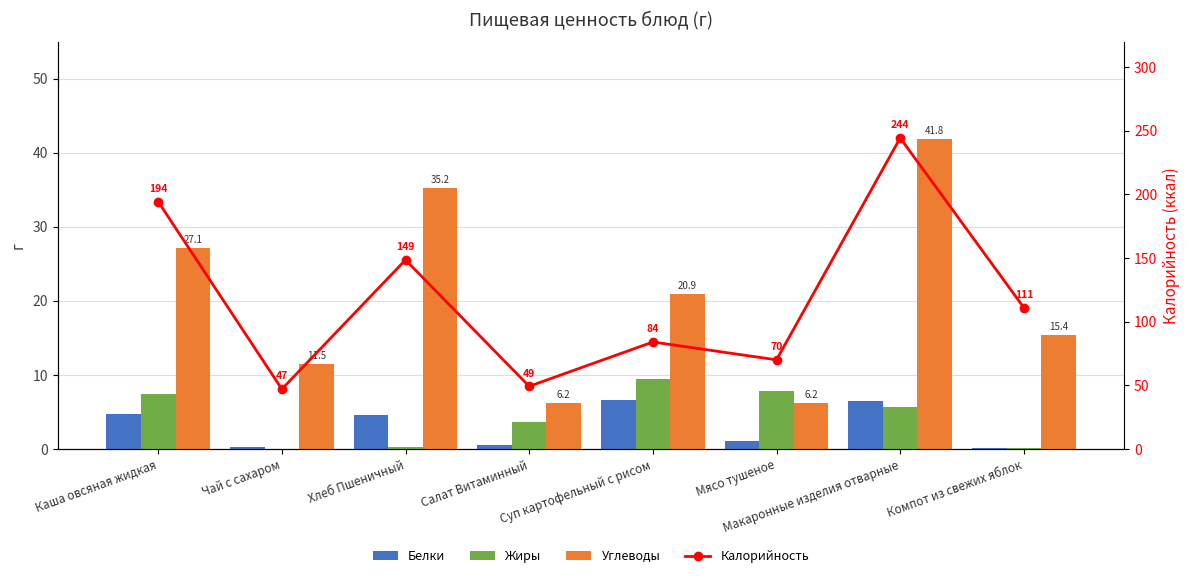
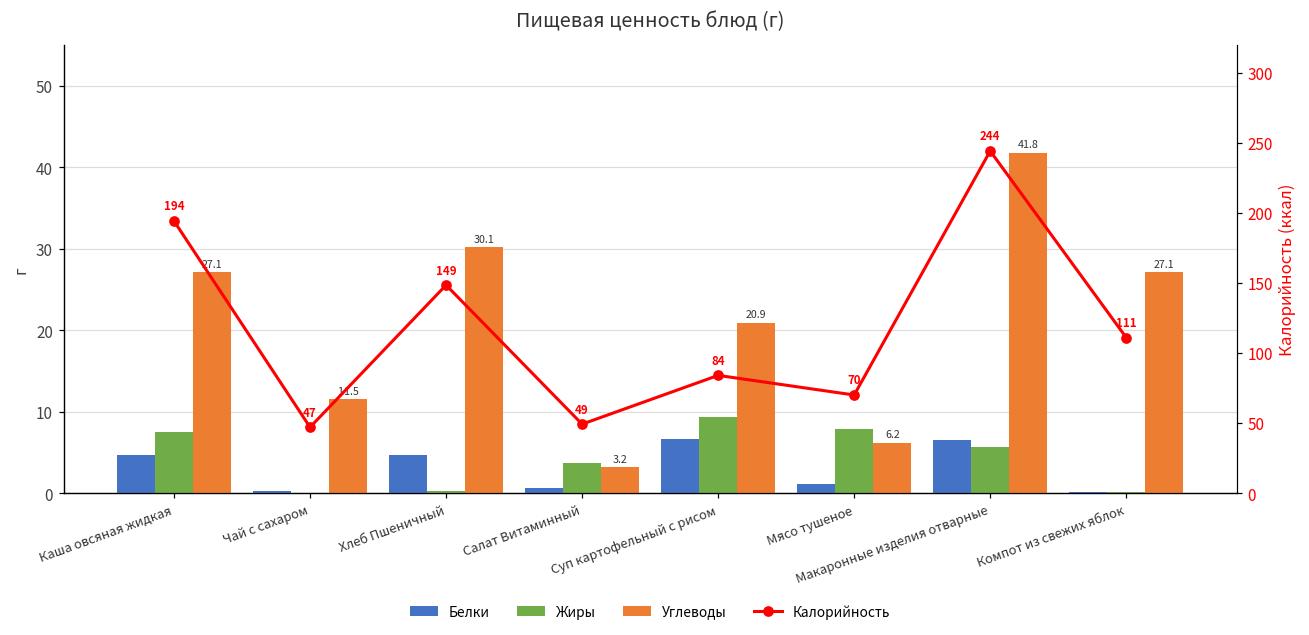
  {
    "Углеводы": {
      "Каша овсяная жидкая": 27.1,
      "Чай с сахаром": 11.5,
-     "Хлеб Пшеничный": 35.2,
-     "Салат Витаминный": 6.2,
+     "Хлеб Пшеничный": 30.1,
+     "Салат Витаминный": 3.2,
      "Суп картофельный с рисом": 20.9,
      "Мясо тушеное": 6.2,
      "Макаронные изделия отварные": 41.8,
-     "Компот из свежих яблок": 15.4
+     "Компот из свежих яблок": 27.1
    },
    "Калорийность": {
      "Каша овсяная жидкая": 194,
      "Чай с сахаром": 47,
      "Хлеб Пшеничный": 149,
      "Салат Витаминный": 49,
      "Суп картофельный с рисом": 84,
      "Мясо тушеное": 70,
      "Макаронные изделия отварные": 244,
      "Компот из свежих яблок": 111
    }
  }
